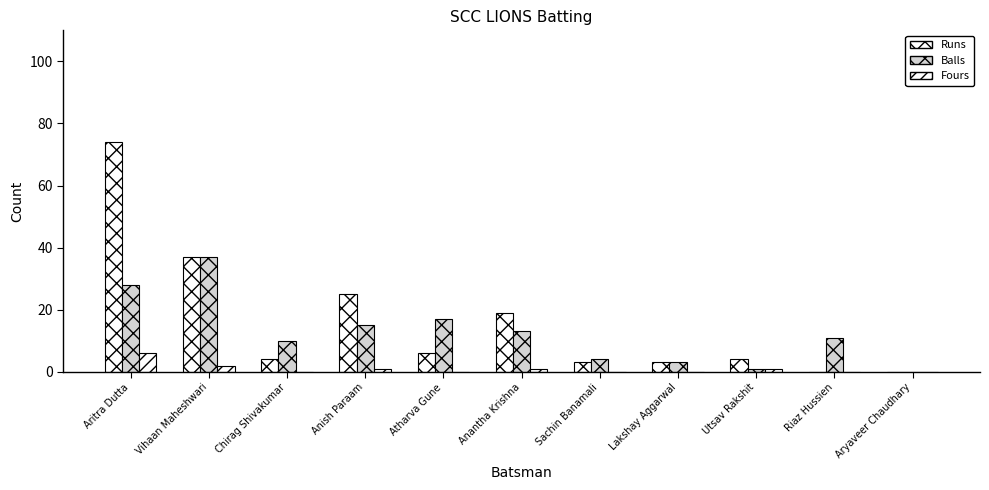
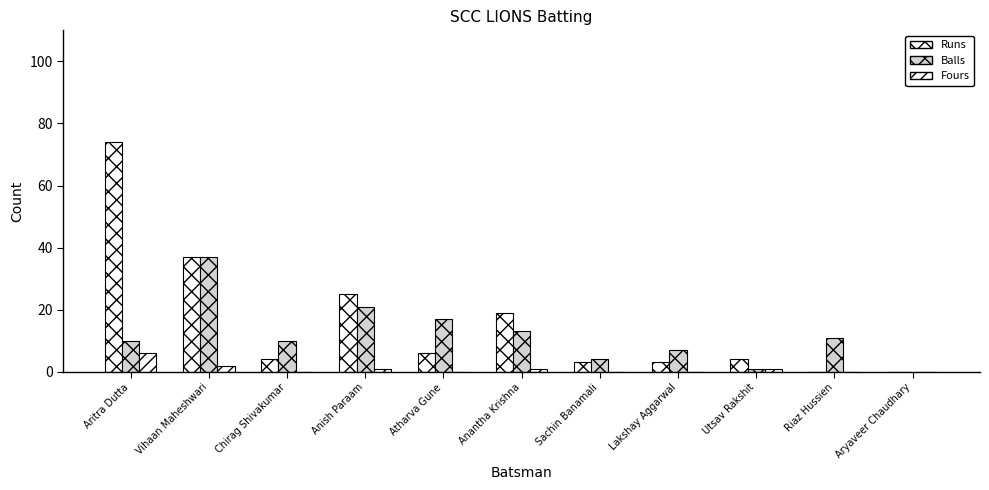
  {
    "Balls": {
-     "Aritra Dutta": 28,
+     "Aritra Dutta": 10,
      "Vihaan Maheshwari": 37,
      "Chirag Shivakumar": 10,
-     "Anish Paraam": 15,
+     "Anish Paraam": 21,
      "Atharva Gune": 17,
      "Anantha Krishna": 13,
      "Sachin Banamali": 4,
-     "Lakshay Aggarwal": 3,
+     "Lakshay Aggarwal": 7,
      "Utsav Rakshit": 1,
      "Riaz Hussien": 11,
      "Aryaveer Chaudhary": 0
    }
  }
